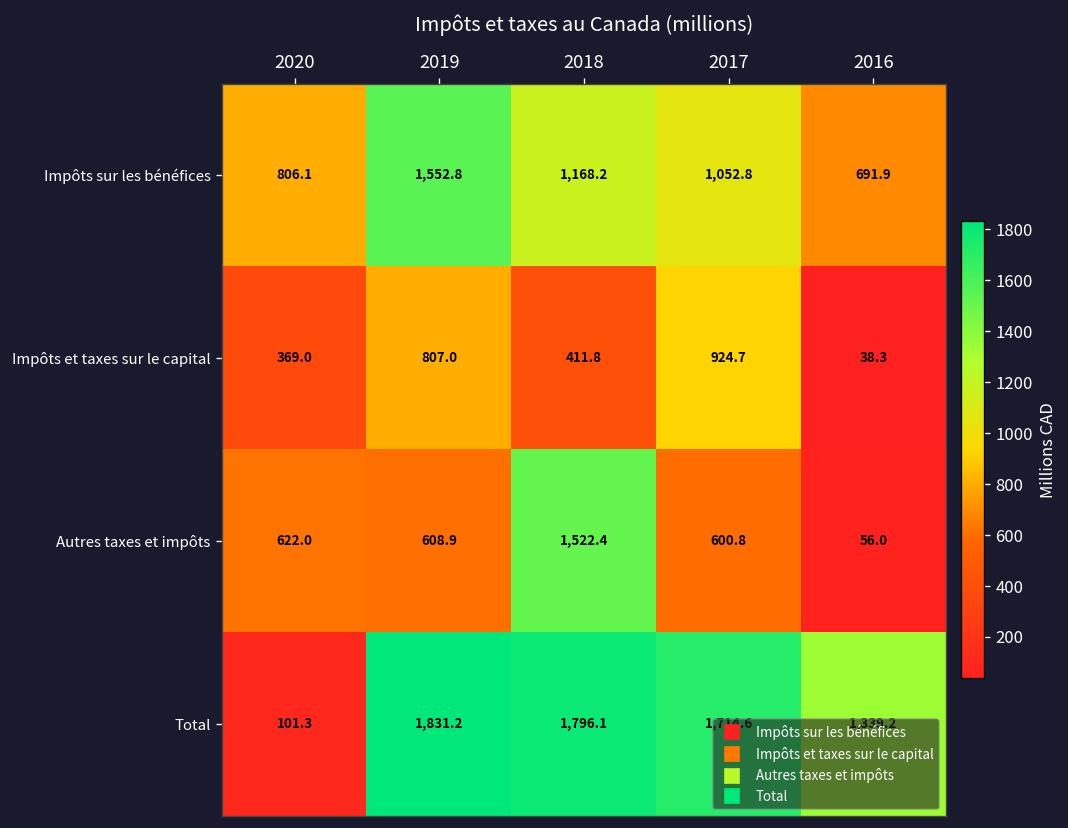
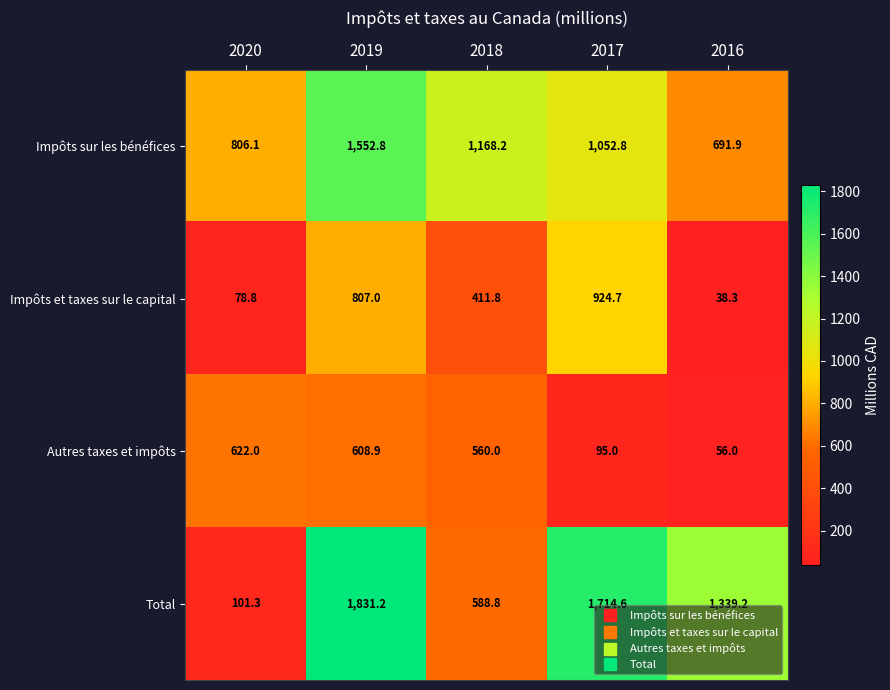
  {
    "Impôts sur les bénéfices": {
      "2020": "806.1",
      "2019": "1,552.8",
      "2018": "1,168.2",
      "2017": "1,052.8",
      "2016": "691.9"
    },
    "Impôts et taxes sur le capital": {
-     "2020": "369.0",
+     "2020": "78.8",
      "2019": "807.0",
      "2018": "411.8",
      "2017": "924.7",
      "2016": "38.3"
    },
    "Autres taxes et impôts": {
      "2020": "622.0",
      "2019": "608.9",
-     "2018": "1,522.4",
-     "2017": "600.8",
+     "2018": "560.0",
+     "2017": "95.0",
      "2016": "56.0"
    },
    "Total": {
      "2020": "101.3",
      "2019": "1,831.2",
-     "2018": "1,796.1"
+     "2018": "588.8"
    }
  }
